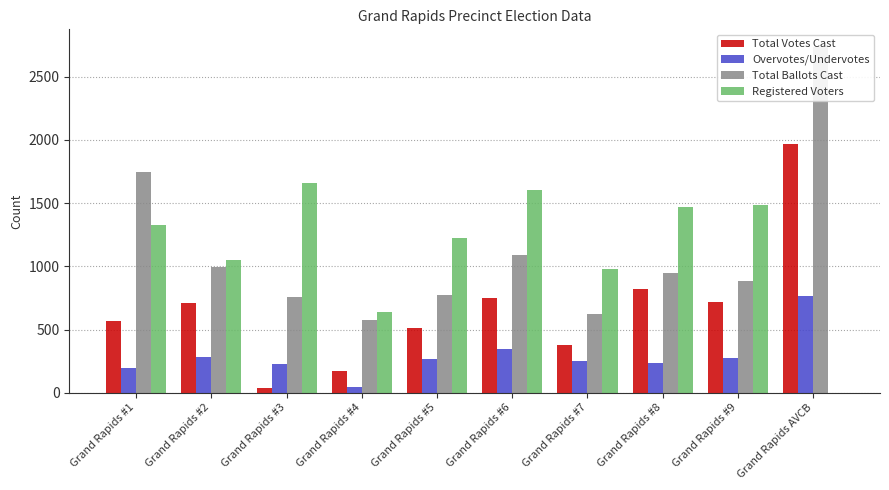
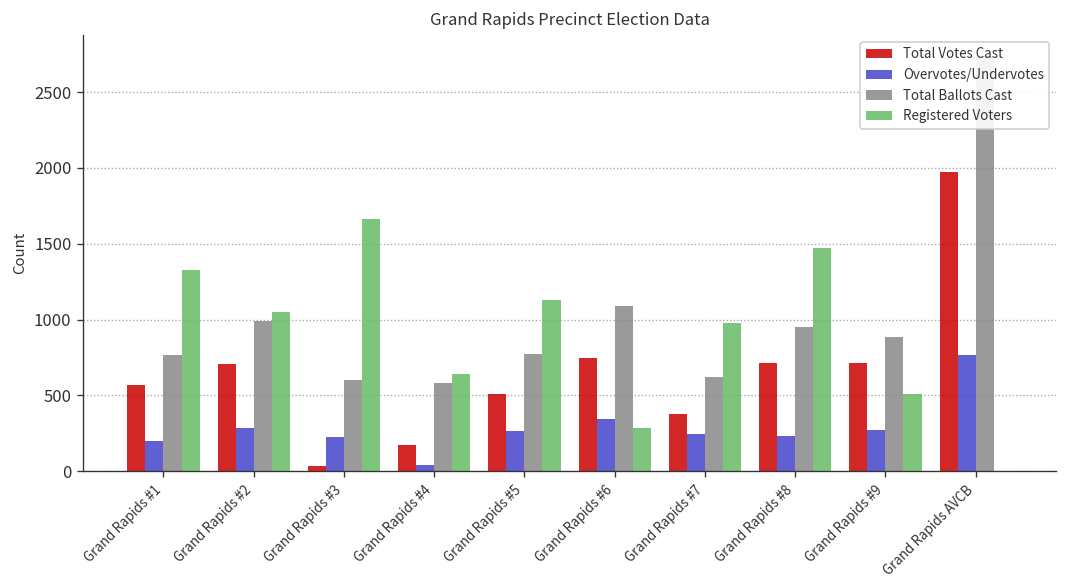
  {
    "Total Votes Cast": {
      "Grand Rapids #1": 570,
      "Grand Rapids #2": 710,
      "Grand Rapids #3": 40,
      "Grand Rapids #4": 170,
      "Grand Rapids #5": 510,
      "Grand Rapids #6": 750,
      "Grand Rapids #7": 380,
-     "Grand Rapids #8": 820,
+     "Grand Rapids #8": 720,
      "Grand Rapids #9": 720,
      "Grand Rapids AVCB": 1970
    },
    "Overvotes/Undervotes": {
      "Grand Rapids #1": 200,
      "Grand Rapids #2": 290,
      "Grand Rapids #3": 220,
      "Grand Rapids #4": 40,
      "Grand Rapids #5": 260,
      "Grand Rapids #6": 350,
      "Grand Rapids #7": 250,
      "Grand Rapids #8": 230,
      "Grand Rapids #9": 280,
      "Grand Rapids AVCB": 770
    },
    "Total Ballots Cast": {
-     "Grand Rapids #1": 1750,
+     "Grand Rapids #1": 770,
      "Grand Rapids #2": 990,
-     "Grand Rapids #3": 760,
+     "Grand Rapids #3": 600,
      "Grand Rapids #4": 580,
      "Grand Rapids #5": 770,
      "Grand Rapids #6": 1090,
      "Grand Rapids #7": 620,
      "Grand Rapids #8": 950,
      "Grand Rapids #9": 880
    },
    "Registered Voters": {
      "Grand Rapids #1": 1330,
      "Grand Rapids #2": 1050,
      "Grand Rapids #3": 1660,
      "Grand Rapids #4": 640,
-     "Grand Rapids #5": 1220,
-     "Grand Rapids #6": 1610,
+     "Grand Rapids #5": 1130,
+     "Grand Rapids #6": 280,
      "Grand Rapids #7": 980,
      "Grand Rapids #8": 1470,
-     "Grand Rapids #9": 1490,
+     "Grand Rapids #9": 510,
      "Grand Rapids AVCB": 0
    }
  }
